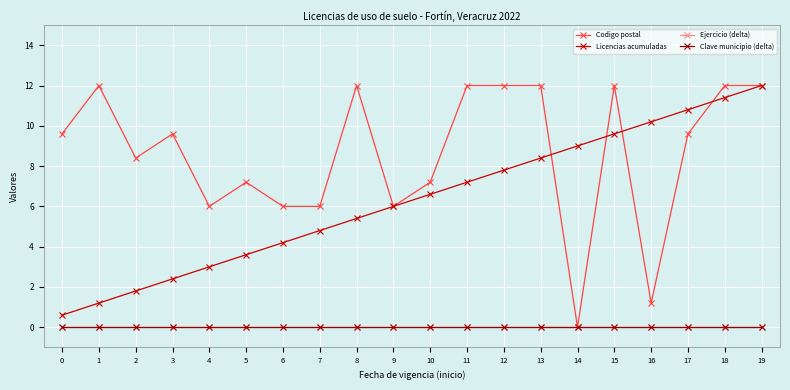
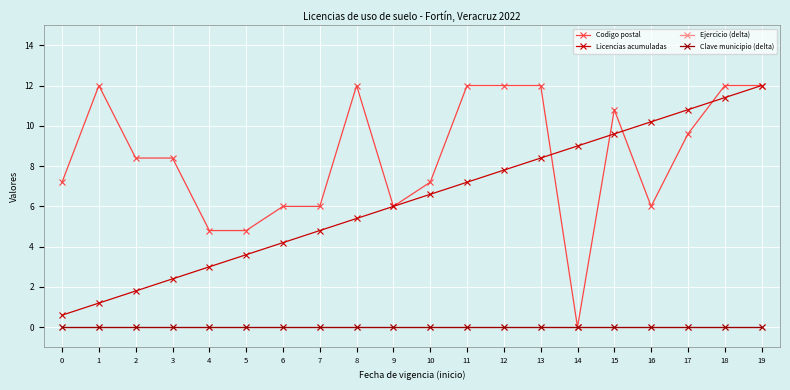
  {
    "Codigo postal": {
-     "0": 9.6,
+     "0": 7.2,
      "1": 12.0,
      "2": 8.4,
-     "3": 9.6,
-     "4": 6.0,
-     "5": 7.2,
+     "3": 8.4,
+     "4": 4.8,
+     "5": 4.8,
      "6": 6.0,
      "7": 6.0,
      "8": 12.0,
      "10": 7.2,
      "11": 12.0,
      "12": 12.0,
      "13": 12.0,
-     "15": 12.0,
-     "16": 1.2,
+     "15": 10.8,
+     "16": 6.0,
      "17": 9.6,
      "18": 12.0
    }
  }
